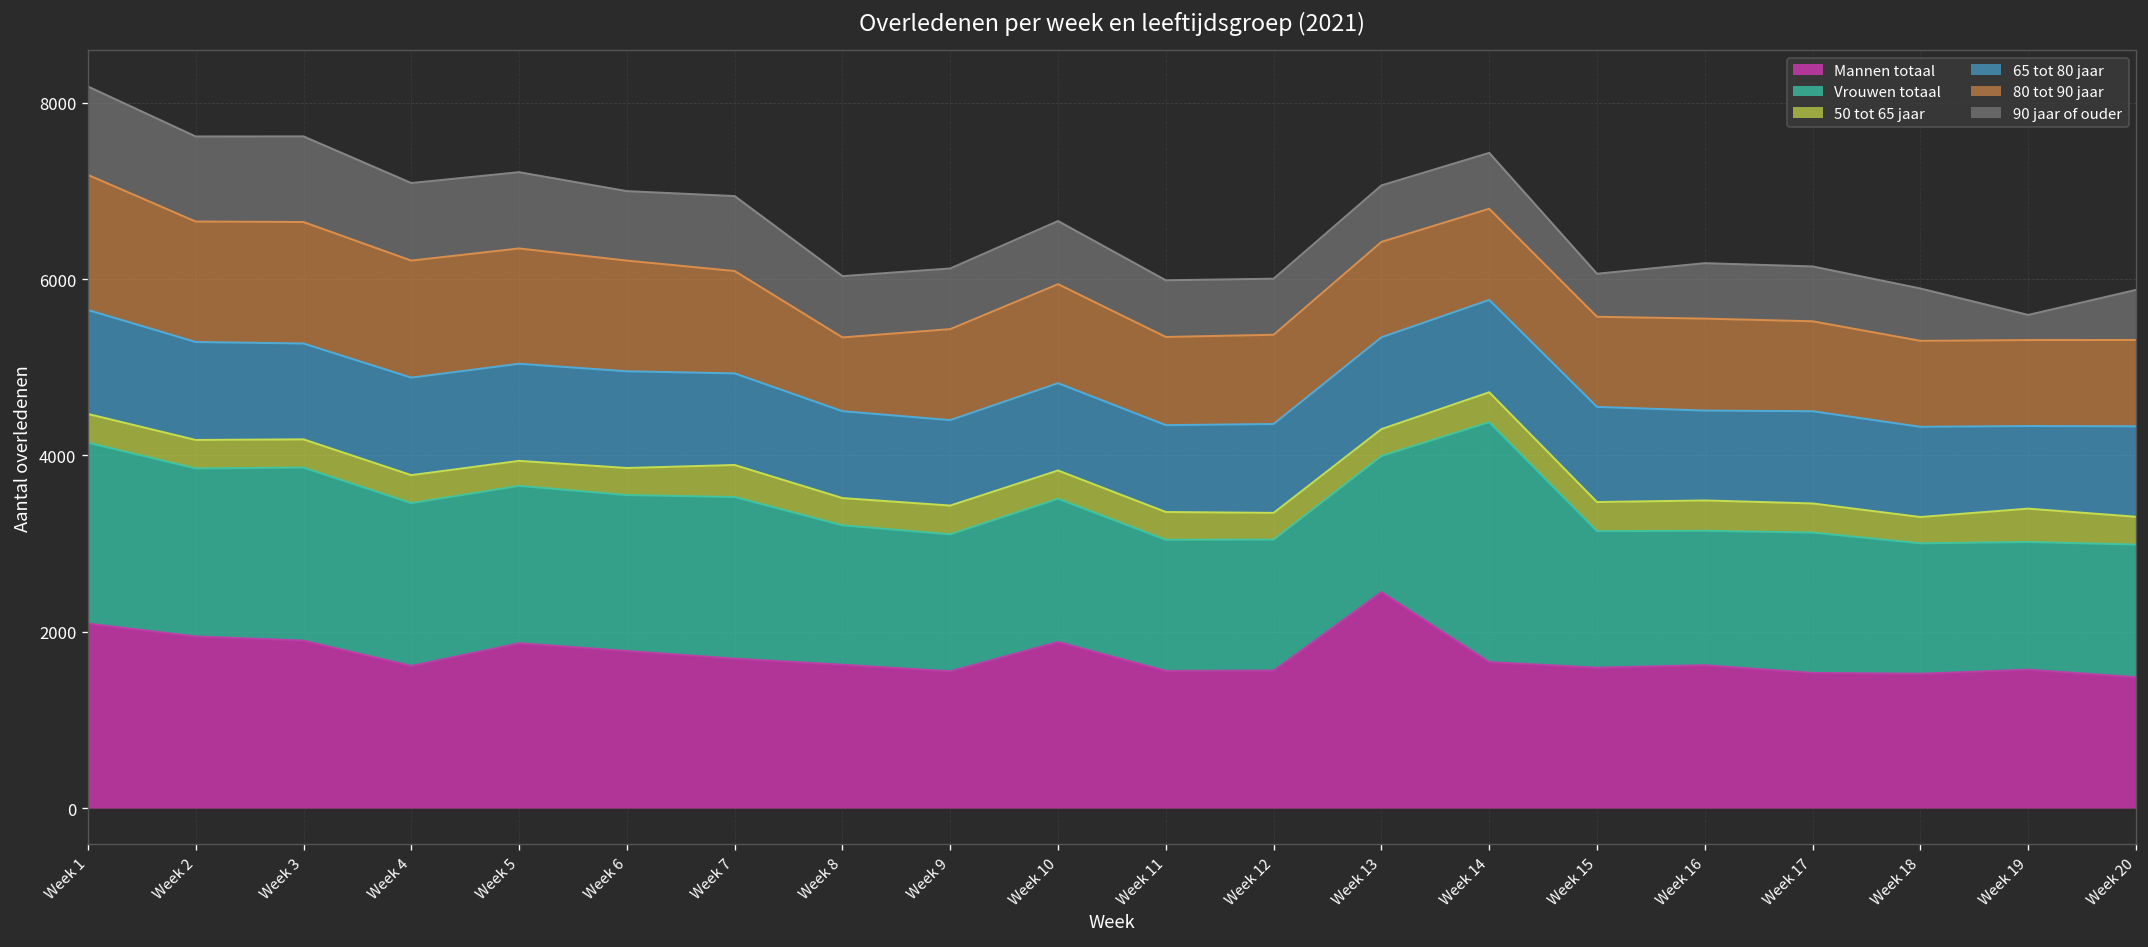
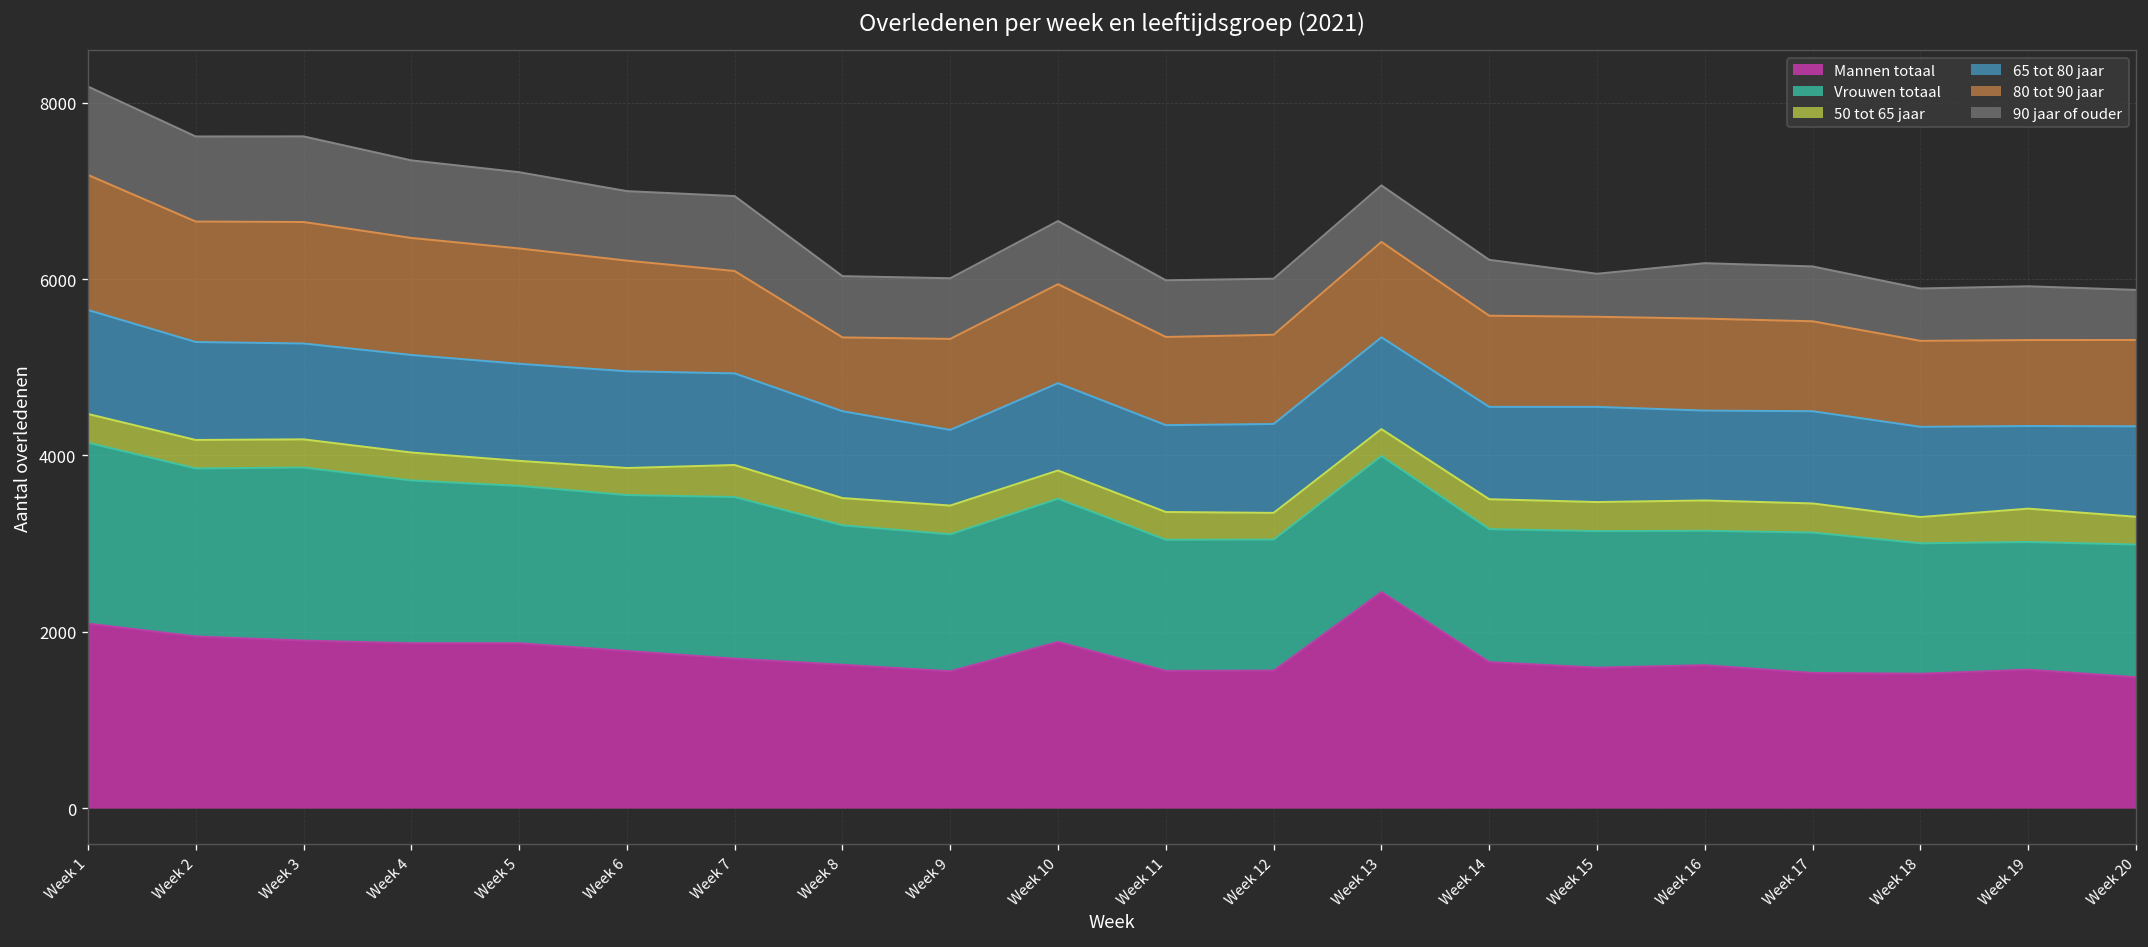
  {
    "Mannen totaal": {
      "Week 1": 2100,
      "Week 2": 1900,
      "Week 3": 1900,
-     "Week 4": 1600,
+     "Week 4": 1900,
      "Week 5": 1900,
      "Week 6": 1800,
      "Week 7": 1700,
      "Week 8": 1600,
      "Week 9": 1600,
      "Week 10": 1900,
      "Week 11": 1600,
      "Week 12": 1600,
      "Week 13": 2500,
      "Week 14": 1700,
      "Week 15": 1600,
      "Week 16": 1600,
      "Week 17": 1500,
      "Week 18": 1500,
      "Week 19": 1600,
      "Week 20": 1500
    },
    "Vrouwen totaal": {
      "Week 1": 2100,
      "Week 2": 1900,
      "Week 3": 2000,
      "Week 4": 1800,
      "Week 5": 1800,
      "Week 6": 1800,
      "Week 7": 1800,
      "Week 8": 1600,
      "Week 9": 1600,
      "Week 10": 1600,
      "Week 11": 1500,
      "Week 12": 1500,
      "Week 13": 1500,
-     "Week 14": 2700,
+     "Week 14": 1500,
      "Week 15": 1500,
      "Week 16": 1500,
      "Week 17": 1600,
      "Week 18": 1500,
      "Week 19": 1400,
      "Week 20": 1500
    },
    "50 tot 65 jaar": {
      "Week 1": 300,
      "Week 2": 300,
      "Week 3": 300,
      "Week 4": 300,
      "Week 5": 300,
      "Week 6": 300,
      "Week 7": 400,
      "Week 8": 300,
      "Week 9": 300,
      "Week 10": 300,
      "Week 11": 300,
      "Week 12": 300,
      "Week 13": 300,
      "Week 14": 300,
      "Week 15": 300,
      "Week 16": 300,
      "Week 17": 300,
      "Week 18": 300,
      "Week 19": 400,
      "Week 20": 300
    },
    "65 tot 80 jaar": {
      "Week 1": 1200,
      "Week 2": 1100,
      "Week 3": 1100,
      "Week 4": 1100,
      "Week 5": 1100,
      "Week 6": 1100,
      "Week 7": 1000,
      "Week 8": 1000,
-     "Week 9": 1000,
+     "Week 9": 900,
      "Week 10": 1000,
      "Week 11": 1000,
      "Week 12": 1000,
      "Week 13": 1000,
      "Week 14": 1000,
      "Week 15": 1100,
      "Week 16": 1000,
      "Week 17": 1000,
      "Week 18": 1000,
      "Week 19": 900,
      "Week 20": 1000
    },
    "80 tot 90 jaar": {
      "Week 1": 1500,
      "Week 2": 1400,
      "Week 3": 1400,
      "Week 4": 1300,
      "Week 5": 1300,
      "Week 6": 1300,
      "Week 7": 1200,
      "Week 8": 800,
      "Week 9": 1000,
      "Week 10": 1100,
      "Week 11": 1000,
      "Week 12": 1000,
      "Week 13": 1100,
      "Week 14": 1000,
      "Week 15": 1000,
      "Week 16": 1000,
      "Week 17": 1000,
      "Week 18": 1000,
      "Week 19": 1000,
      "Week 20": 1000
    },
    "90 jaar of ouder": {
      "Week 1": 1000,
      "Week 2": 1000,
      "Week 3": 1000,
      "Week 4": 900,
      "Week 5": 900,
      "Week 6": 800,
      "Week 7": 900,
      "Week 8": 700,
      "Week 9": 700,
      "Week 10": 700,
      "Week 11": 600,
      "Week 12": 600,
      "Week 13": 600,
      "Week 14": 600,
      "Week 15": 500,
      "Week 16": 600,
      "Week 17": 600,
      "Week 18": 600,
-     "Week 19": 300,
+     "Week 19": 600,
      "Week 20": 600
    }
  }
